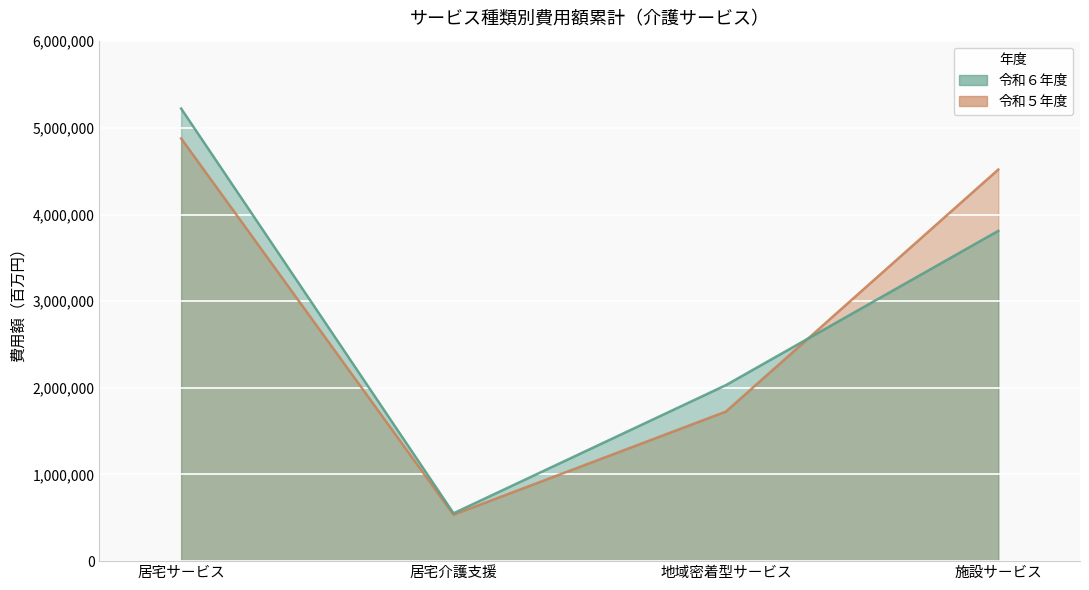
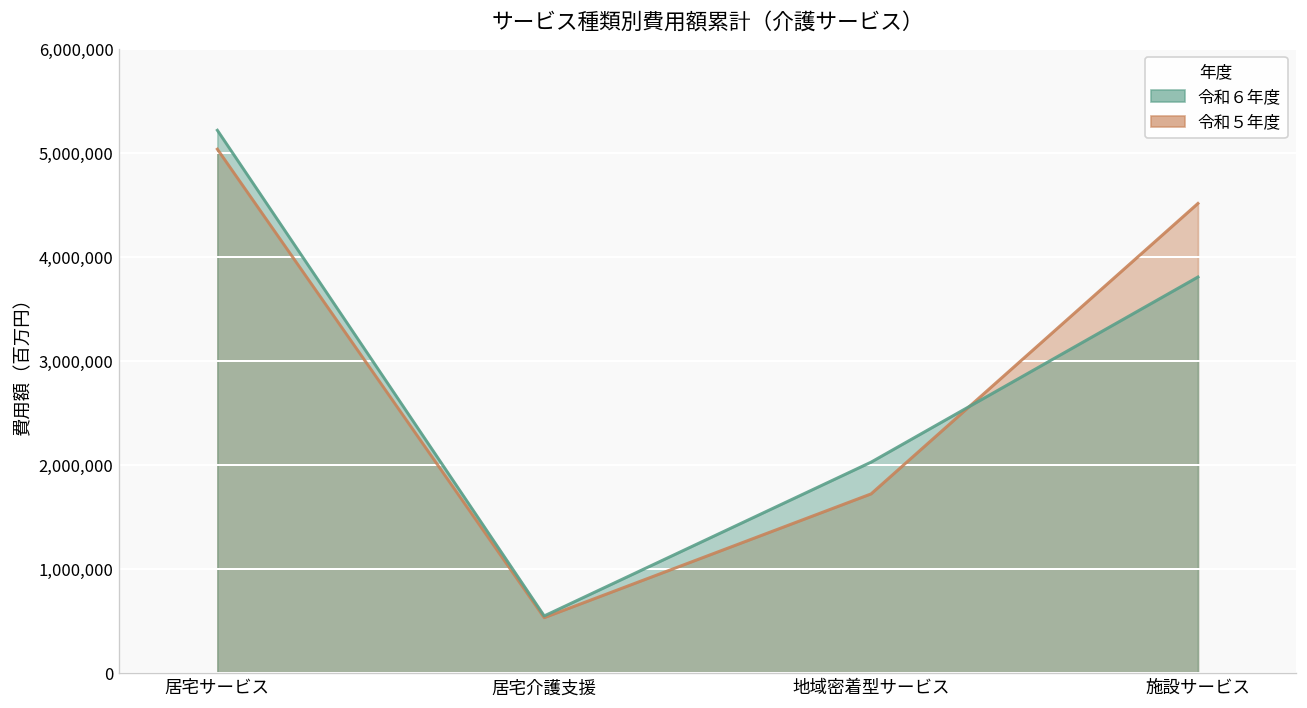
  {
    "令和５年度": {
-     "居宅サービス": "4,900,000",
+     "居宅サービス": "5,000,000",
      "地域密着型サービス": "1,700,000",
      "施設サービス": "4,500,000"
    },
    "令和６年度": {
      "居宅サービス": "5,200,000",
      "地域密着型サービス": "2,000,000",
      "施設サービス": "3,800,000"
    }
  }
